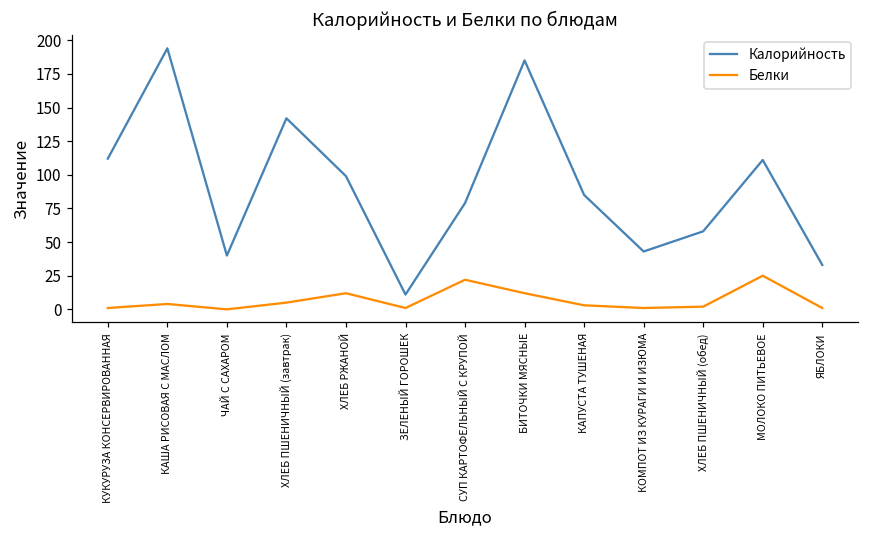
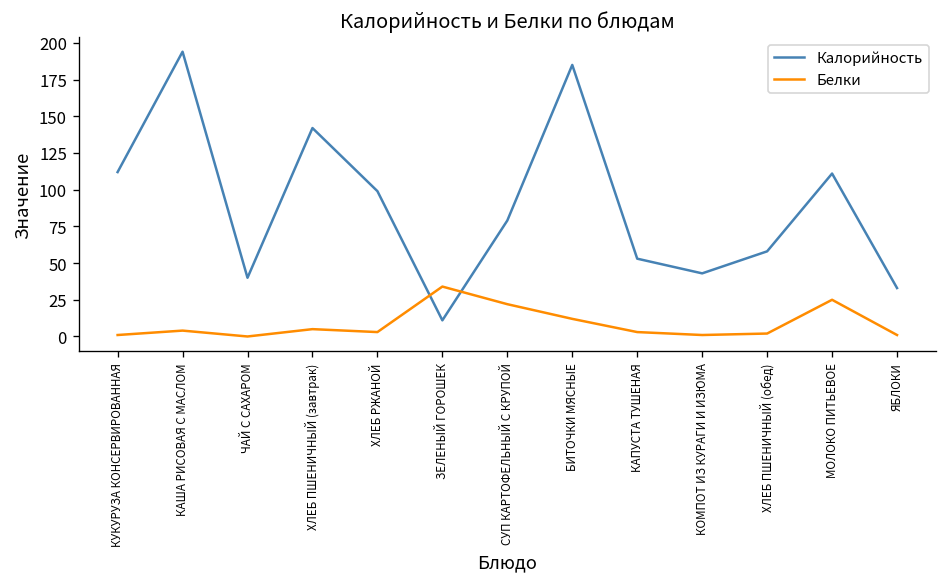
  {
    "Калорийность": {
      "КУКУРУЗА КОНСЕРВИРОВАННАЯ": 112,
      "КАША РИСОВАЯ С МАСЛОМ": 194,
      "ЧАЙ С САХАРОМ": 40,
      "ХЛЕБ ПШЕНИЧНЫЙ (завтрак)": 142,
      "ХЛЕБ РЖАНОЙ": 99,
      "ЗЕЛЕНЫЙ ГОРОШЕК": 11,
      "СУП КАРТОФЕЛЬНЫЙ С КРУПОЙ": 79,
      "БИТОЧКИ МЯСНЫЕ": 185,
-     "КАПУСТА ТУШЕНАЯ": 85,
+     "КАПУСТА ТУШЕНАЯ": 53,
      "КОМПОТ ИЗ КУРАГИ И ИЗЮМА": 43,
      "ХЛЕБ ПШЕНИЧНЫЙ (обед)": 58,
      "МОЛОКО ПИТЬЕВОЕ": 111,
      "ЯБЛОКИ": 33
    },
    "Белки": {
      "КУКУРУЗА КОНСЕРВИРОВАННАЯ": 1,
      "КАША РИСОВАЯ С МАСЛОМ": 4,
      "ЧАЙ С САХАРОМ": 0,
      "ХЛЕБ ПШЕНИЧНЫЙ (завтрак)": 5,
-     "ХЛЕБ РЖАНОЙ": 12,
-     "ЗЕЛЕНЫЙ ГОРОШЕК": 1,
+     "ХЛЕБ РЖАНОЙ": 3,
+     "ЗЕЛЕНЫЙ ГОРОШЕК": 34,
      "СУП КАРТОФЕЛЬНЫЙ С КРУПОЙ": 22,
      "БИТОЧКИ МЯСНЫЕ": 12,
      "КАПУСТА ТУШЕНАЯ": 3,
      "КОМПОТ ИЗ КУРАГИ И ИЗЮМА": 1,
      "ХЛЕБ ПШЕНИЧНЫЙ (обед)": 2,
      "МОЛОКО ПИТЬЕВОЕ": 25,
      "ЯБЛОКИ": 1
    }
  }
